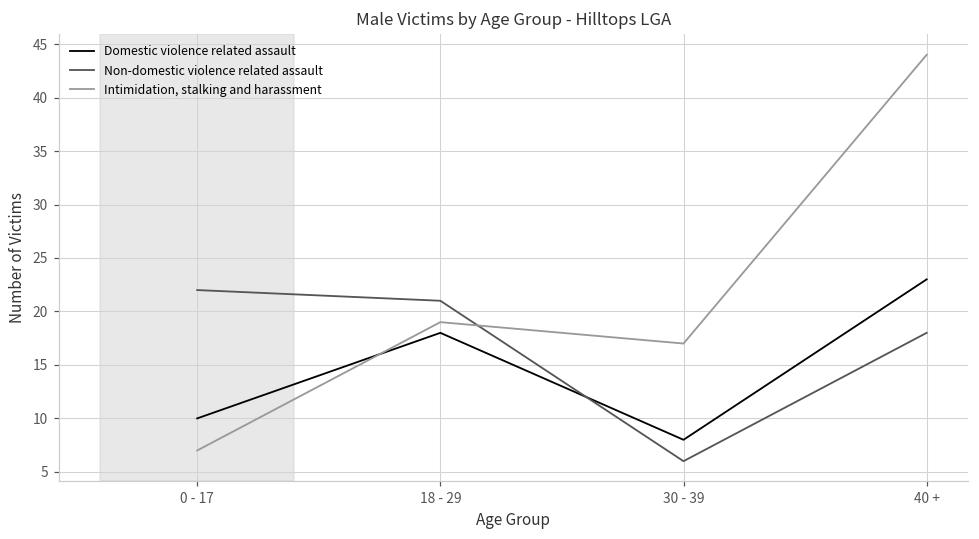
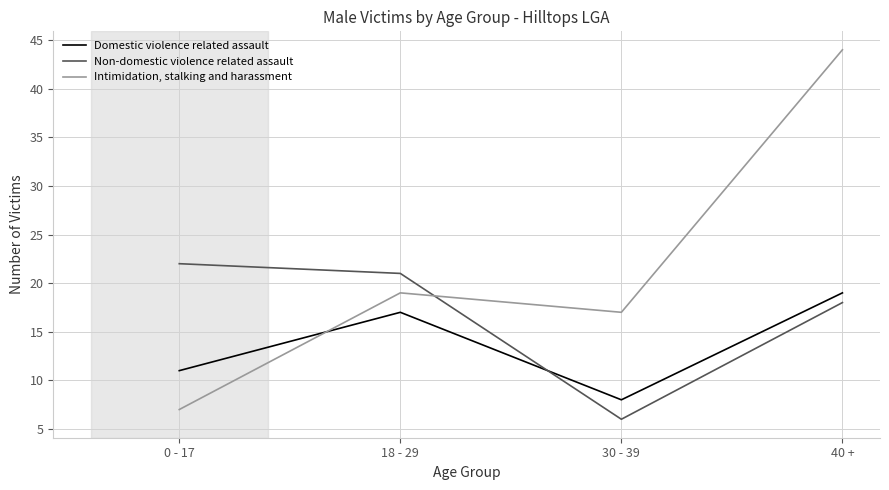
  {
    "Domestic violence related assault": {
-     "0 - 17": 10,
-     "18 - 29": 18,
+     "0 - 17": 11,
+     "18 - 29": 17,
      "30 - 39": 8,
-     "40 +": 23
+     "40 +": 19
    },
    "Non-domestic violence related assault": {
      "0 - 17": 22,
      "18 - 29": 21,
      "30 - 39": 6,
      "40 +": 18
    },
    "Intimidation, stalking and harassment": {
      "0 - 17": 7,
      "18 - 29": 19,
      "30 - 39": 17,
      "40 +": 44
    }
  }
